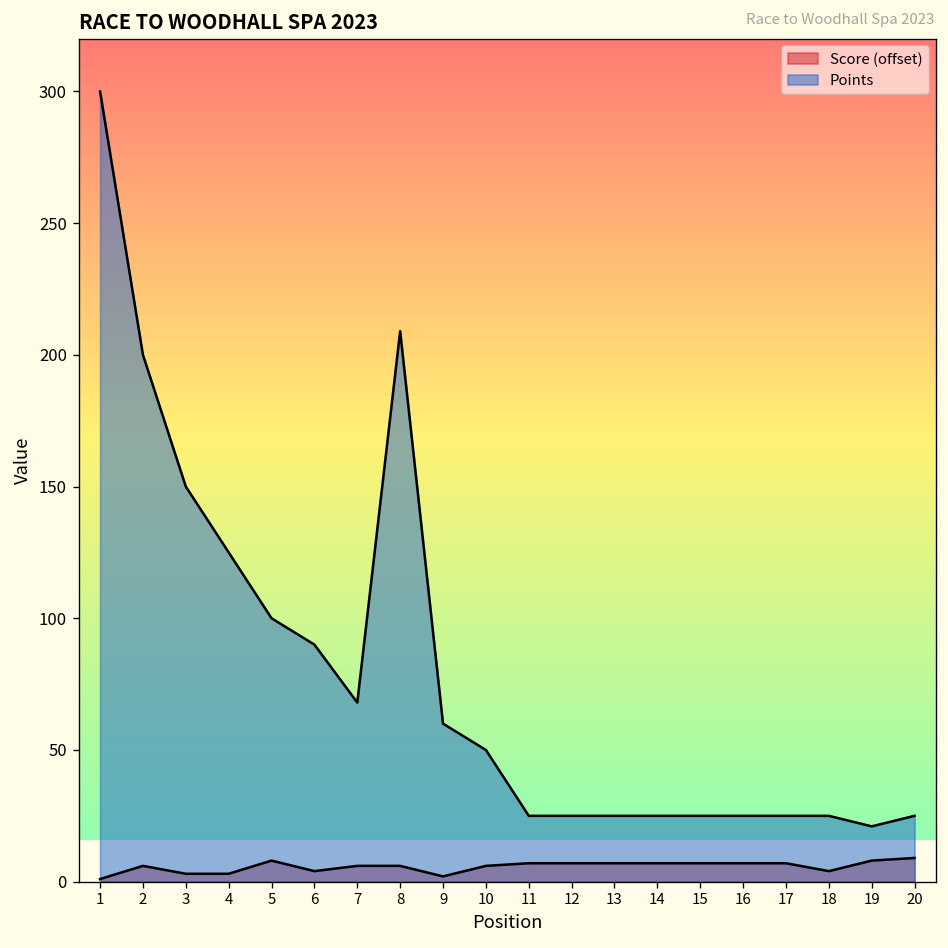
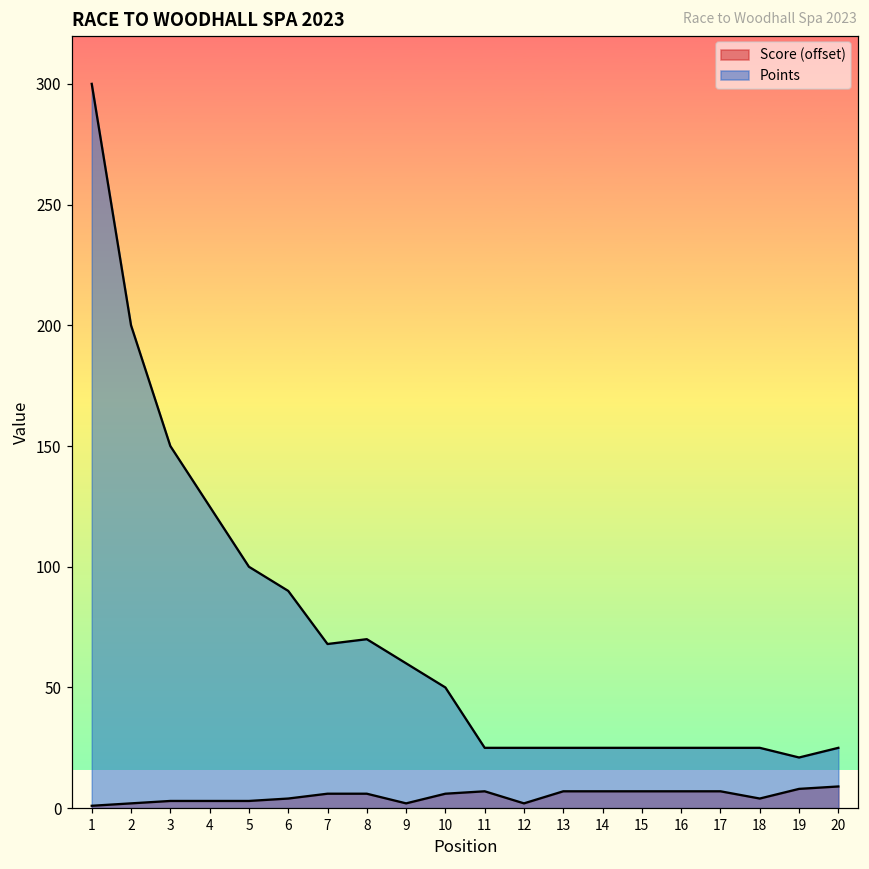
  {
    "Score (offset)": {
      "1": 1,
-     "2": 6,
+     "2": 2,
      "3": 3,
      "4": 3,
-     "5": 8,
+     "5": 3,
      "6": 4,
      "7": 6,
      "8": 6,
      "9": 2,
      "10": 6,
      "11": 7,
-     "12": 7,
+     "12": 2,
      "13": 7,
      "14": 7,
      "15": 7,
      "16": 7,
      "17": 7,
      "18": 4,
      "19": 8,
      "20": 9
    },
    "Points": {
      "1": 300,
      "2": 200,
      "3": 150,
      "4": 125,
      "5": 100,
      "6": 90,
      "7": 68,
-     "8": 209,
+     "8": 70,
      "9": 60,
      "10": 50,
      "11": 25,
      "12": 25,
      "13": 25,
      "14": 25,
      "15": 25,
      "16": 25,
      "17": 25,
      "18": 25,
      "19": 21,
      "20": 25
    }
  }
